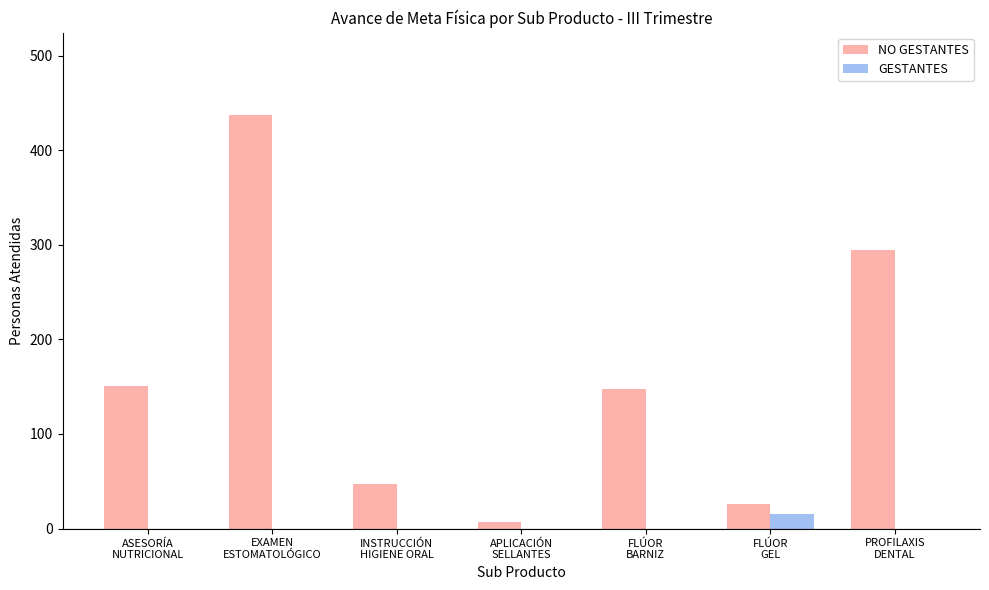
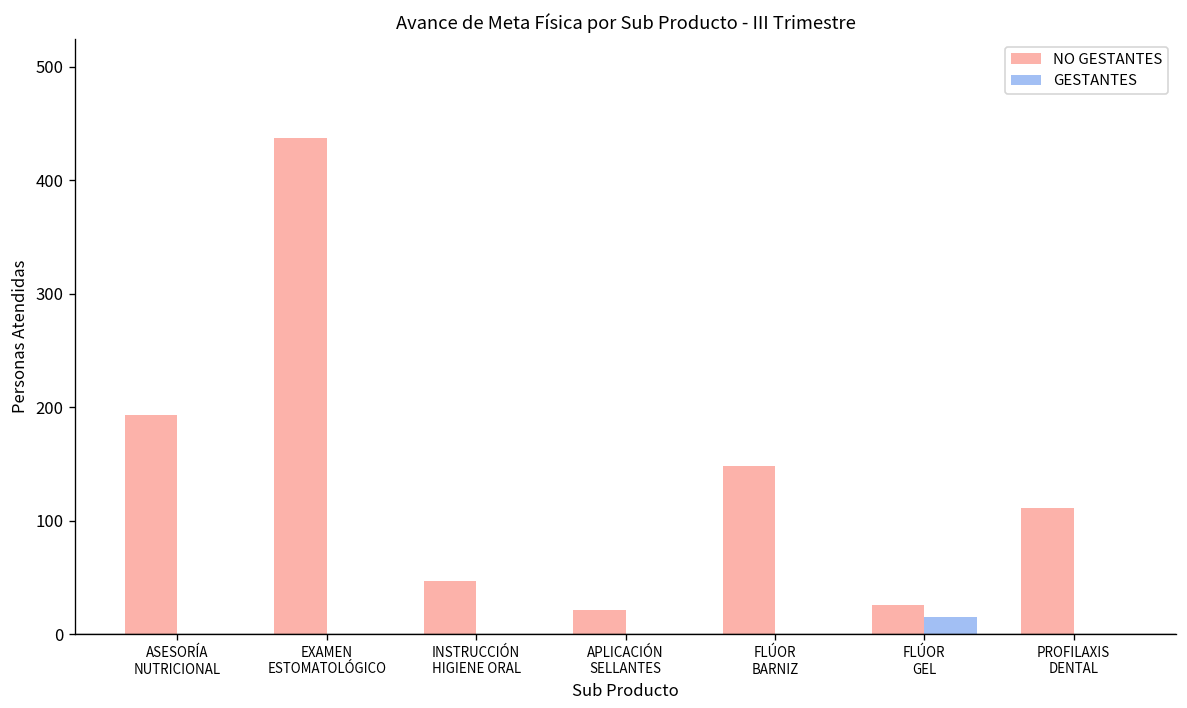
  {
    "NO GESTANTES": {
-     "ASESORÍA NUTRICIONAL": 150,
+     "ASESORÍA NUTRICIONAL": 190,
      "EXAMEN ESTOMATOLÓGICO": 440,
      "INSTRUCCIÓN HIGIENE ORAL": 50,
-     "APLICACIÓN SELLANTES": 10,
+     "APLICACIÓN SELLANTES": 20,
      "FLÚOR BARNIZ": 150,
      "FLÚOR GEL": 30,
-     "PROFILAXIS DENTAL": 300
+     "PROFILAXIS DENTAL": 110
    },
    "GESTANTES": {
      "ASESORÍA NUTRICIONAL": 0,
      "EXAMEN ESTOMATOLÓGICO": 0,
      "INSTRUCCIÓN HIGIENE ORAL": 0,
      "APLICACIÓN SELLANTES": 0,
      "FLÚOR BARNIZ": 0,
      "FLÚOR GEL": 20,
      "PROFILAXIS DENTAL": 0
    }
  }
